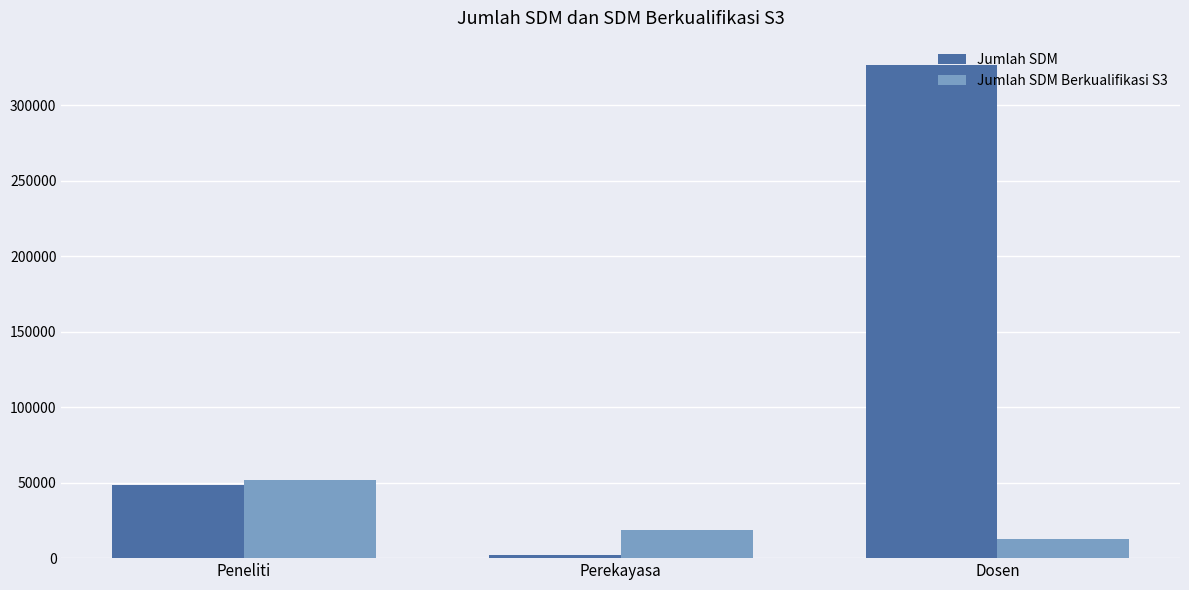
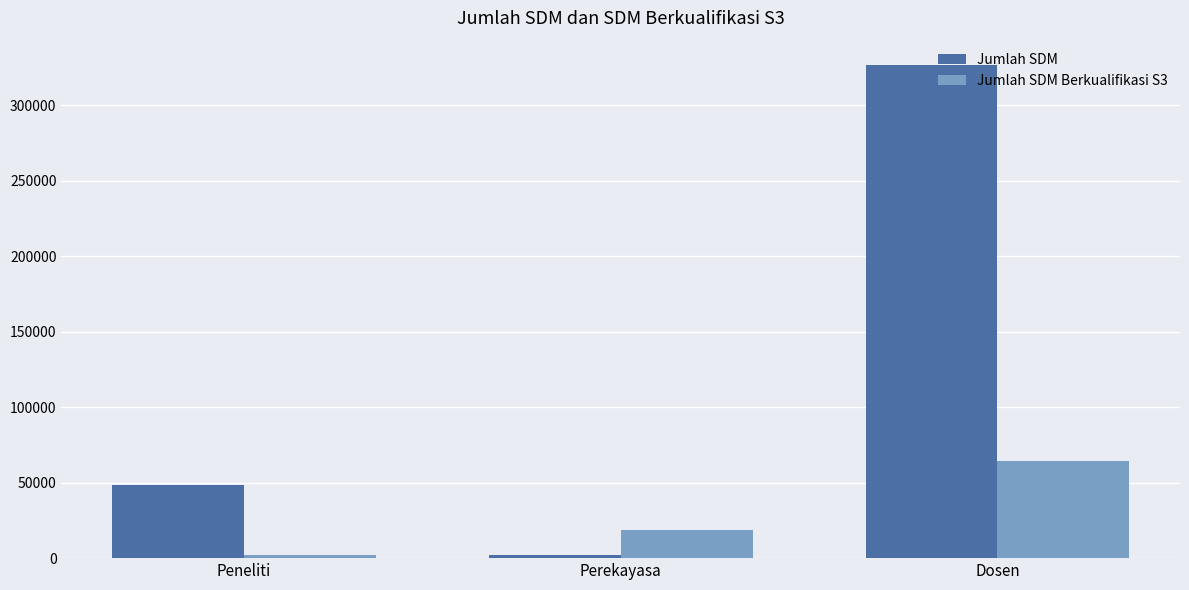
  {
    "Jumlah SDM": {
      "Peneliti": 48000,
      "Perekayasa": 2000,
      "Dosen": 327000
    },
    "Jumlah SDM Berkualifikasi S3": {
-     "Peneliti": 52000,
+     "Peneliti": 2000,
      "Perekayasa": 18000,
-     "Dosen": 13000
+     "Dosen": 64000
    }
  }
